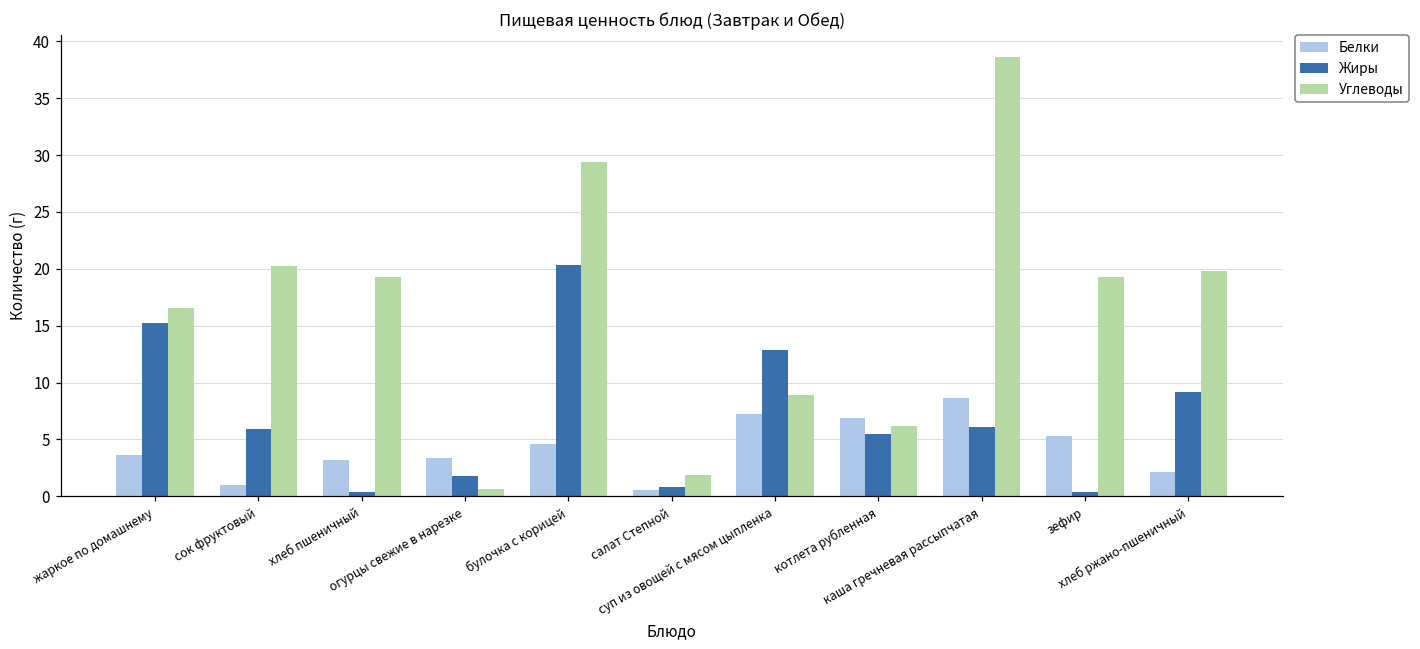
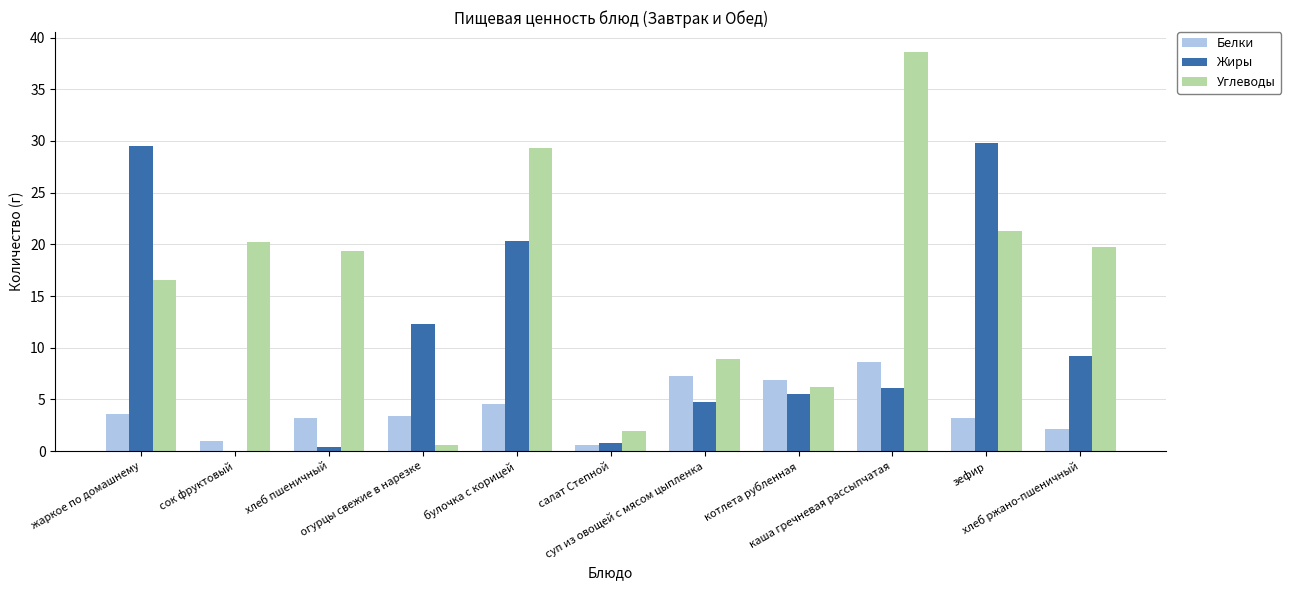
  {
    "Белки": {
      "жаркое по домашнему": 3.6,
      "сок фруктовый": 1.0,
      "хлеб пшеничный": 3.2,
      "огурцы свежие в нарезке": 3.4,
      "булочка с корицей": 4.6,
      "салат Степной": 0.6,
      "суп из овощей с мясом цыпленка": 7.2,
      "котлета рубленная": 6.9,
      "каша гречневая рассыпчатая": 8.6,
-     "зефир": 5.3,
+     "зефир": 3.2,
      "хлеб ржано-пшеничный": 2.1
    },
    "Жиры": {
-     "жаркое по домашнему": 15.2,
-     "сок фруктовый": 5.9,
+     "жаркое по домашнему": 29.5,
+     "сок фруктовый": 0.0,
      "хлеб пшеничный": 0.4,
-     "огурцы свежие в нарезке": 1.8,
+     "огурцы свежие в нарезке": 12.3,
      "булочка с корицей": 20.3,
      "салат Степной": 0.8,
-     "суп из овощей с мясом цыпленка": 12.9,
+     "суп из овощей с мясом цыпленка": 4.7,
      "котлета рубленная": 5.5,
      "каша гречневая рассыпчатая": 6.1,
-     "зефир": 0.4,
+     "зефир": 29.8,
      "хлеб ржано-пшеничный": 9.2
    },
    "Углеводы": {
      "жаркое по домашнему": 16.6,
      "сок фруктовый": 20.2,
      "хлеб пшеничный": 19.3,
      "огурцы свежие в нарезке": 0.6,
      "булочка с корицей": 29.4,
      "салат Степной": 1.9,
      "суп из овощей с мясом цыпленка": 8.9,
      "котлета рубленная": 6.2,
      "каша гречневая рассыпчатая": 38.6,
-     "зефир": 19.3,
+     "зефир": 21.3,
      "хлеб ржано-пшеничный": 19.8
    }
  }
